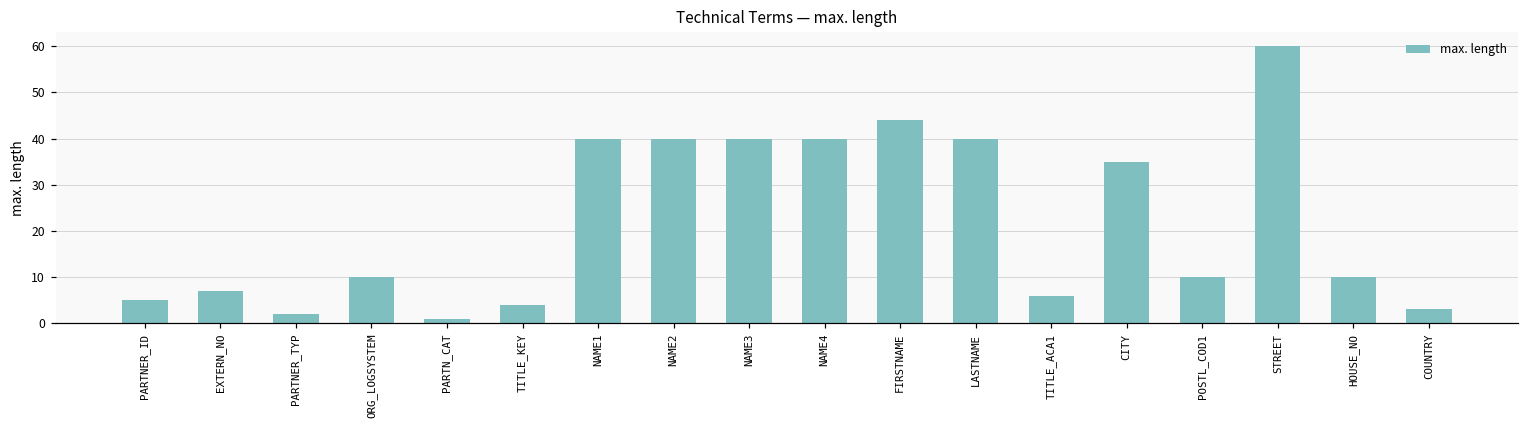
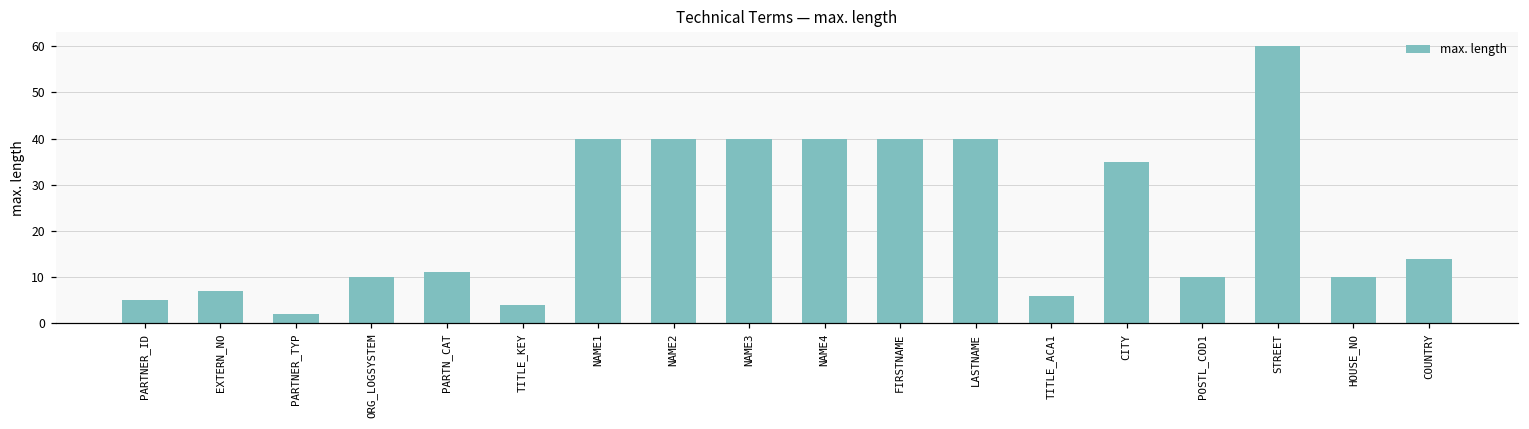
  {
    "PARTNER_ID": 5,
    "EXTERN_NO": 7,
    "PARTNER_TYP": 2,
    "ORG_LOGSYSTEM": 10,
-   "PARTN_CAT": 1,
+   "PARTN_CAT": 11,
    "TITLE_KEY": 4,
    "NAME1": 40,
    "NAME2": 40,
    "NAME3": 40,
    "NAME4": 40,
-   "FIRSTNAME": 44,
+   "FIRSTNAME": 40,
    "LASTNAME": 40,
    "TITLE_ACA1": 6,
    "CITY": 35,
    "POSTL_COD1": 10,
    "STREET": 60,
    "HOUSE_NO": 10,
-   "COUNTRY": 3
+   "COUNTRY": 14
  }
